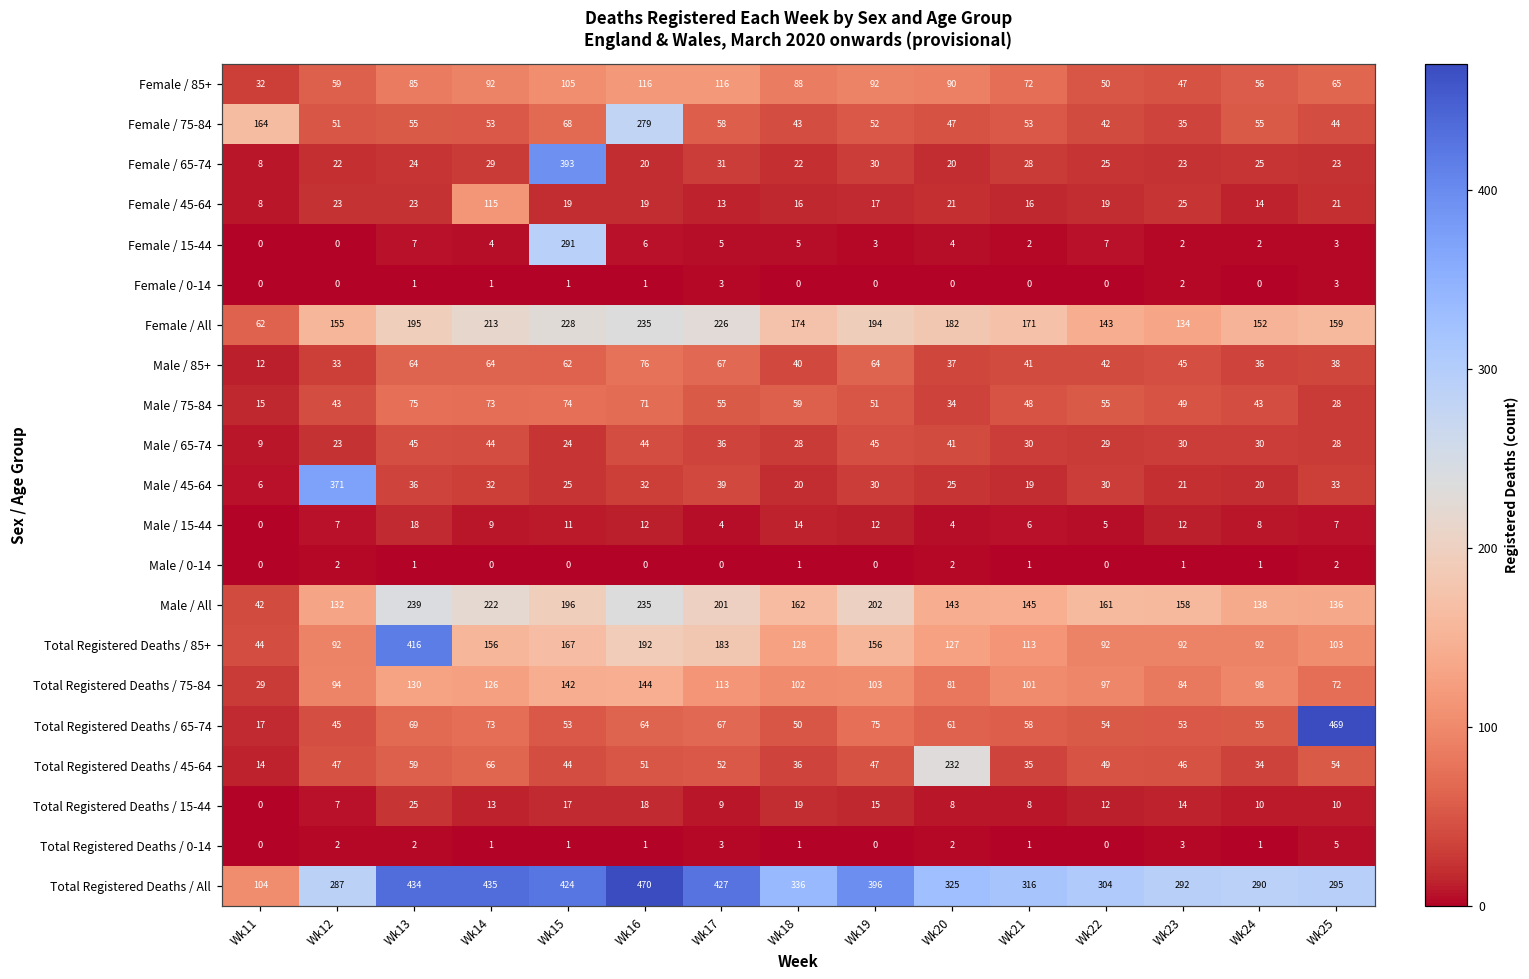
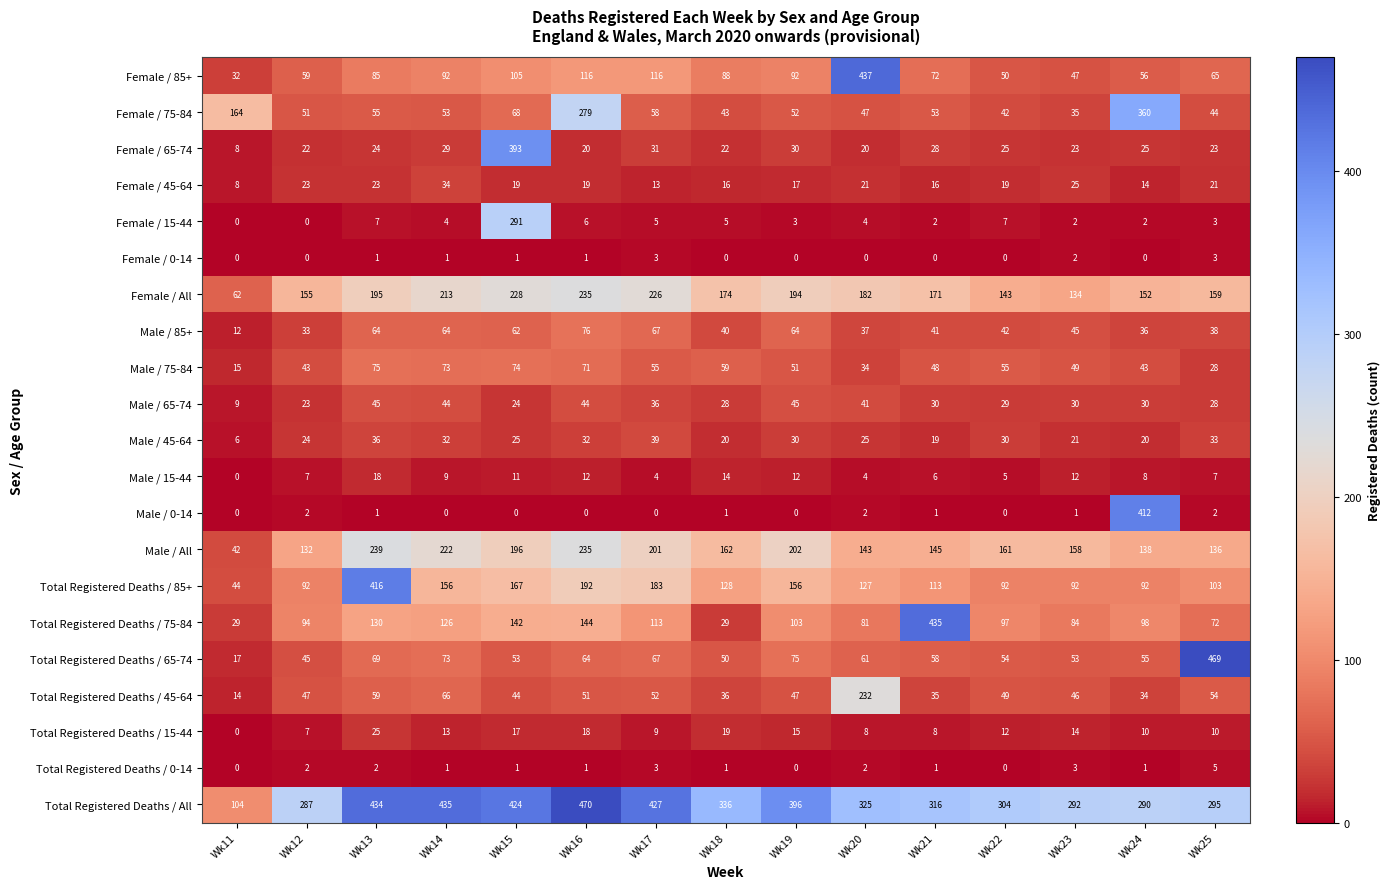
  {
    "Female / 85+": {
      "Wk11": 32,
      "Wk12": 59,
      "Wk13": 85,
      "Wk14": 92,
      "Wk15": 105,
      "Wk16": 116,
      "Wk17": 116,
      "Wk18": 88,
      "Wk19": 92,
-     "Wk20": 90,
+     "Wk20": 437,
      "Wk21": 72,
      "Wk22": 50,
      "Wk23": 47,
      "Wk24": 56,
      "Wk25": 65
    },
    "Female / 75-84": {
      "Wk11": 164,
      "Wk12": 51,
      "Wk13": 55,
      "Wk14": 53,
      "Wk15": 68,
      "Wk16": 279,
      "Wk17": 58,
      "Wk18": 43,
      "Wk19": 52,
      "Wk20": 47,
      "Wk21": 53,
      "Wk22": 42,
      "Wk23": 35,
-     "Wk24": 55,
+     "Wk24": 360,
      "Wk25": 44
    },
    "Female / 45-64": {
      "Wk11": 8,
      "Wk12": 23,
      "Wk13": 23,
-     "Wk14": 115,
+     "Wk14": 34,
      "Wk15": 19,
      "Wk16": 19,
      "Wk17": 13,
      "Wk18": 16,
      "Wk19": 17,
      "Wk20": 21,
      "Wk21": 16,
      "Wk22": 19,
      "Wk23": 25,
      "Wk24": 14,
      "Wk25": 21
    },
    "Male / 45-64": {
      "Wk11": 6,
-     "Wk12": 371,
+     "Wk12": 24,
      "Wk13": 36,
      "Wk14": 32,
      "Wk15": 25,
      "Wk16": 32,
      "Wk17": 39,
      "Wk18": 20,
      "Wk19": 30,
      "Wk20": 25,
      "Wk21": 19,
      "Wk22": 30,
      "Wk23": 21,
      "Wk24": 20,
      "Wk25": 33
    },
    "Male / 0-14": {
      "Wk11": 0,
      "Wk12": 2,
      "Wk13": 1,
      "Wk14": 0,
      "Wk15": 0,
      "Wk16": 0,
      "Wk17": 0,
      "Wk18": 1,
      "Wk19": 0,
      "Wk20": 2,
      "Wk21": 1,
      "Wk22": 0,
      "Wk23": 1,
-     "Wk24": 1,
+     "Wk24": 412,
      "Wk25": 2
    },
    "Total Registered Deaths / 75-84": {
      "Wk11": 29,
      "Wk12": 94,
      "Wk13": 130,
      "Wk14": 126,
      "Wk15": 142,
      "Wk16": 144,
      "Wk17": 113,
-     "Wk18": 102,
+     "Wk18": 29,
      "Wk19": 103,
      "Wk20": 81,
-     "Wk21": 101,
+     "Wk21": 435,
      "Wk22": 97,
      "Wk23": 84,
      "Wk24": 98,
      "Wk25": 72
    }
  }
